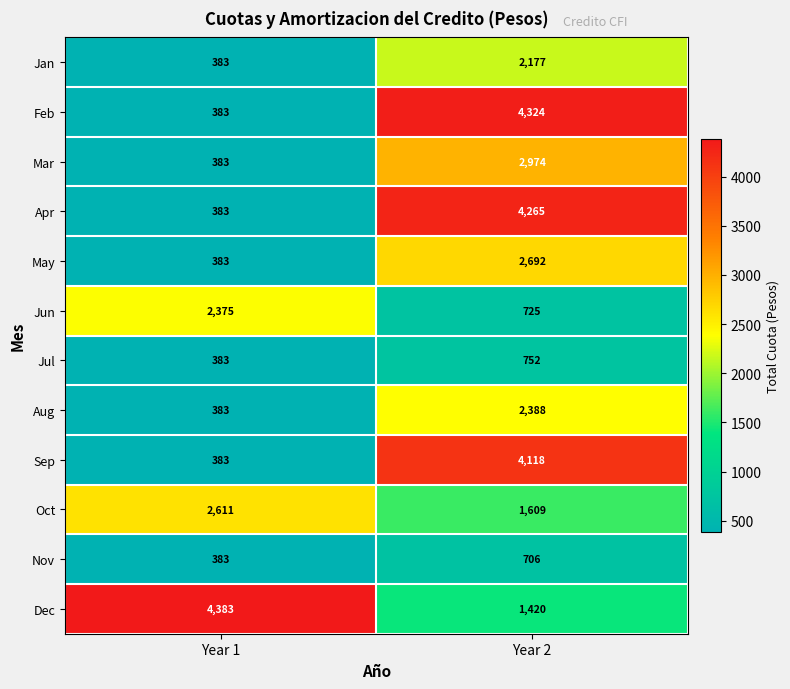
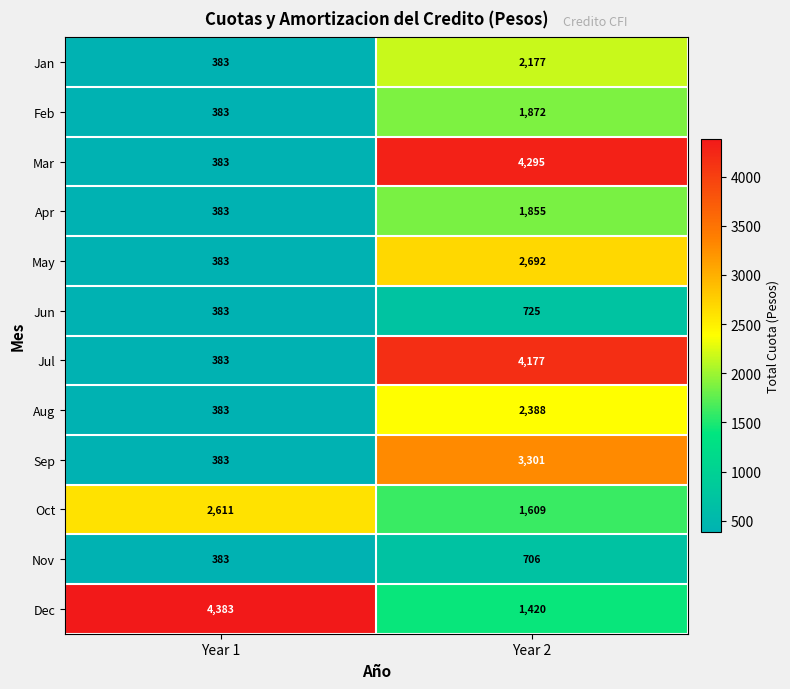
  {
    "Jan": {
      "Year 1": "383",
      "Year 2": "2,177"
    },
    "Feb": {
      "Year 1": "383",
-     "Year 2": "4,324"
+     "Year 2": "1,872"
    },
    "Mar": {
      "Year 1": "383",
-     "Year 2": "2,974"
+     "Year 2": "4,295"
    },
    "Apr": {
      "Year 1": "383",
-     "Year 2": "4,265"
+     "Year 2": "1,855"
    },
    "May": {
      "Year 1": "383",
      "Year 2": "2,692"
    },
    "Jun": {
-     "Year 1": "2,375",
+     "Year 1": "383",
      "Year 2": "725"
    },
    "Jul": {
      "Year 1": "383",
-     "Year 2": "752"
+     "Year 2": "4,177"
    },
    "Aug": {
      "Year 1": "383",
      "Year 2": "2,388"
    },
    "Sep": {
      "Year 1": "383",
-     "Year 2": "4,118"
+     "Year 2": "3,301"
    },
    "Oct": {
      "Year 1": "2,611",
      "Year 2": "1,609"
    },
    "Nov": {
      "Year 1": "383",
      "Year 2": "706"
    },
    "Dec": {
      "Year 1": "4,383",
      "Year 2": "1,420"
    }
  }
